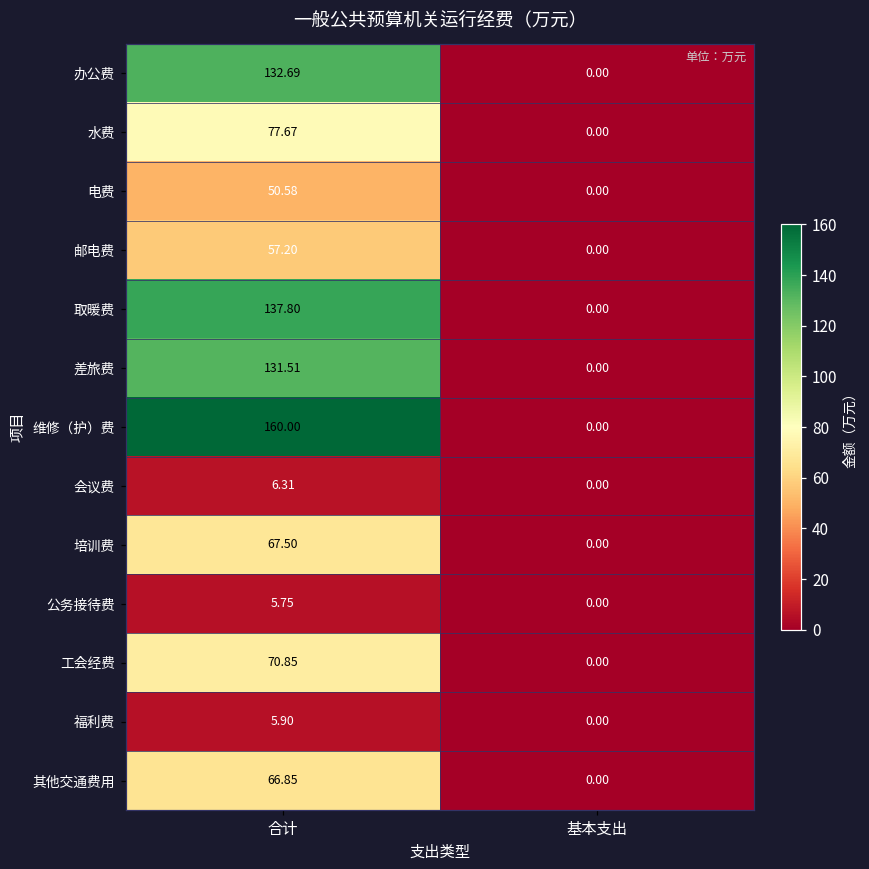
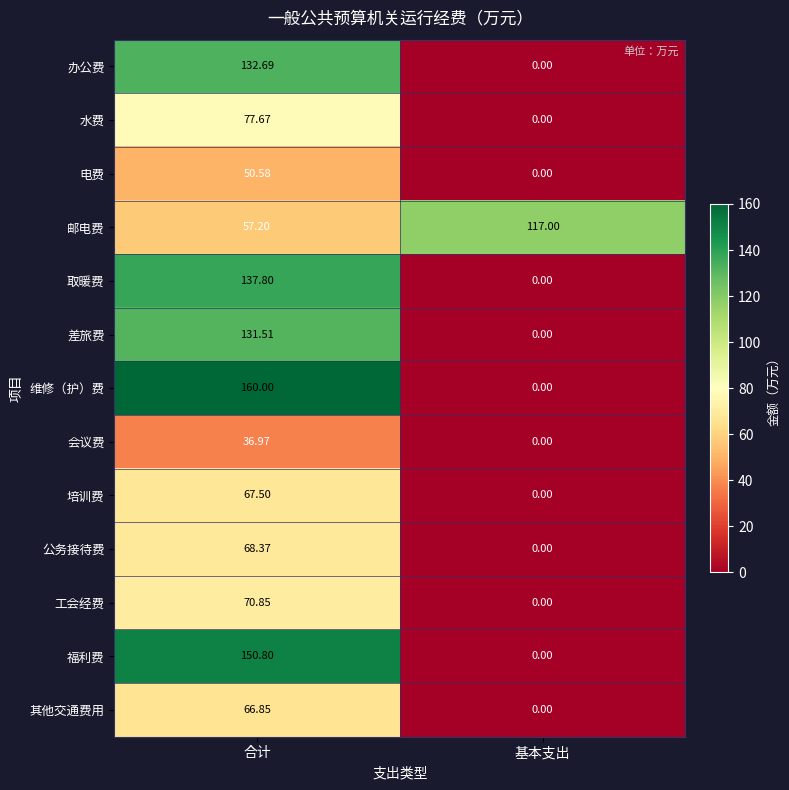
  {
    "办公费": {
      "合计": 132.69
    },
    "水费": {
      "合计": 77.67,
      "基本支出": 0.00
    },
    "电费": {
      "合计": 50.58,
      "基本支出": 0.00
    },
    "邮电费": {
      "合计": 57.20,
-     "基本支出": 0.00
+     "基本支出": 117.00
    },
    "取暖费": {
      "合计": 137.80,
      "基本支出": 0.00
    },
    "差旅费": {
      "合计": 131.51,
      "基本支出": 0.00
    },
    "维修（护）费": {
      "合计": 160.00,
      "基本支出": 0.00
    },
    "会议费": {
-     "合计": 6.31,
+     "合计": 36.97,
      "基本支出": 0.00
    },
    "培训费": {
      "合计": 67.50,
      "基本支出": 0.00
    },
    "公务接待费": {
-     "合计": 5.75,
+     "合计": 68.37,
      "基本支出": 0.00
    },
    "工会经费": {
      "合计": 70.85,
      "基本支出": 0.00
    },
    "福利费": {
-     "合计": 5.90,
+     "合计": 150.80,
      "基本支出": 0.00
    },
    "其他交通费用": {
      "合计": 66.85,
      "基本支出": 0.00
    }
  }
